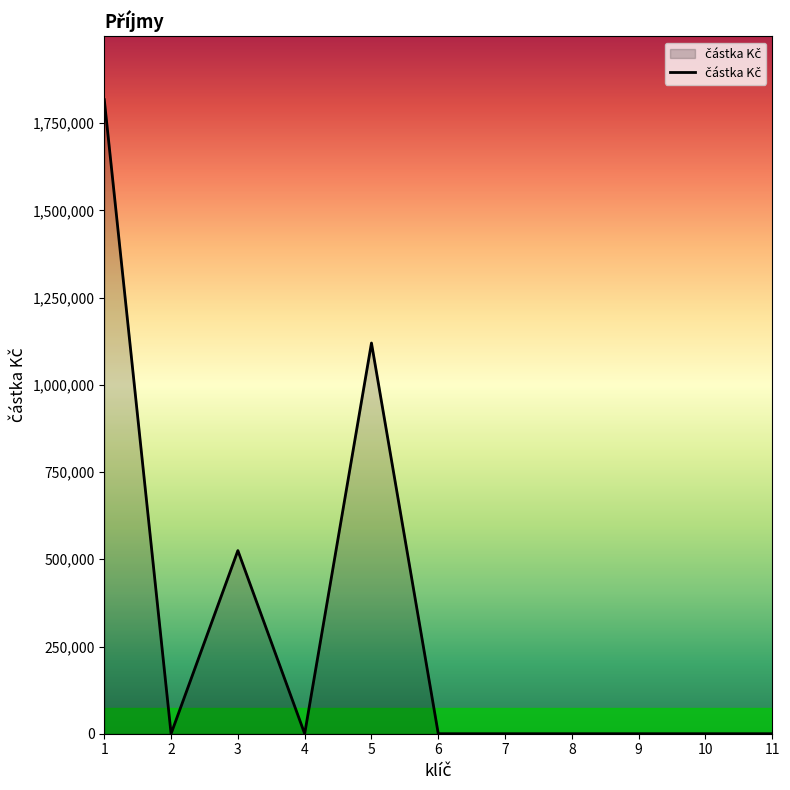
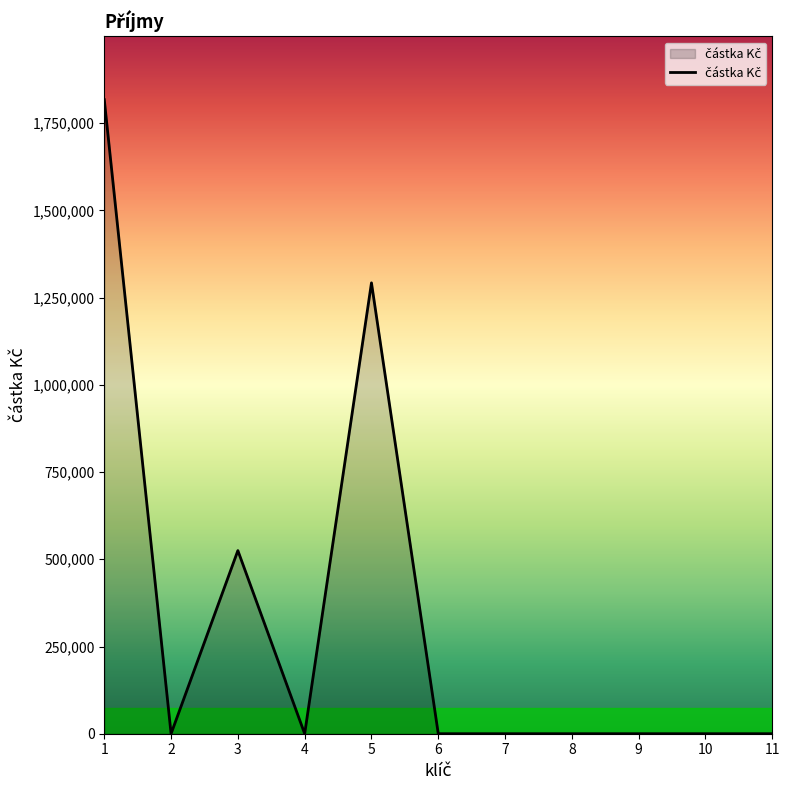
  {
    "1": "1,820,000",
    "3": "530,000",
-   "5": "1,120,000"
+   "5": "1,290,000"
  }
